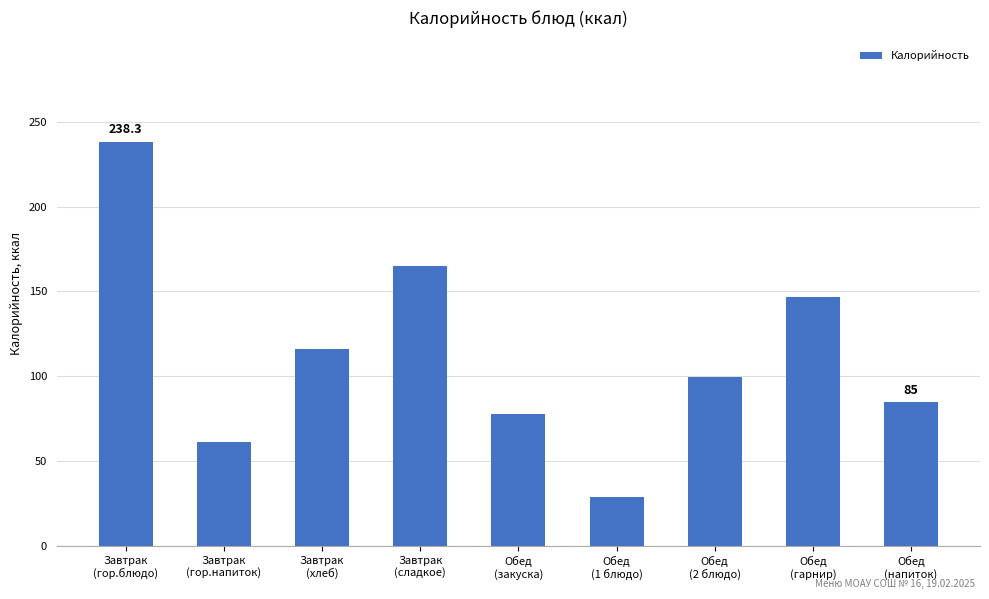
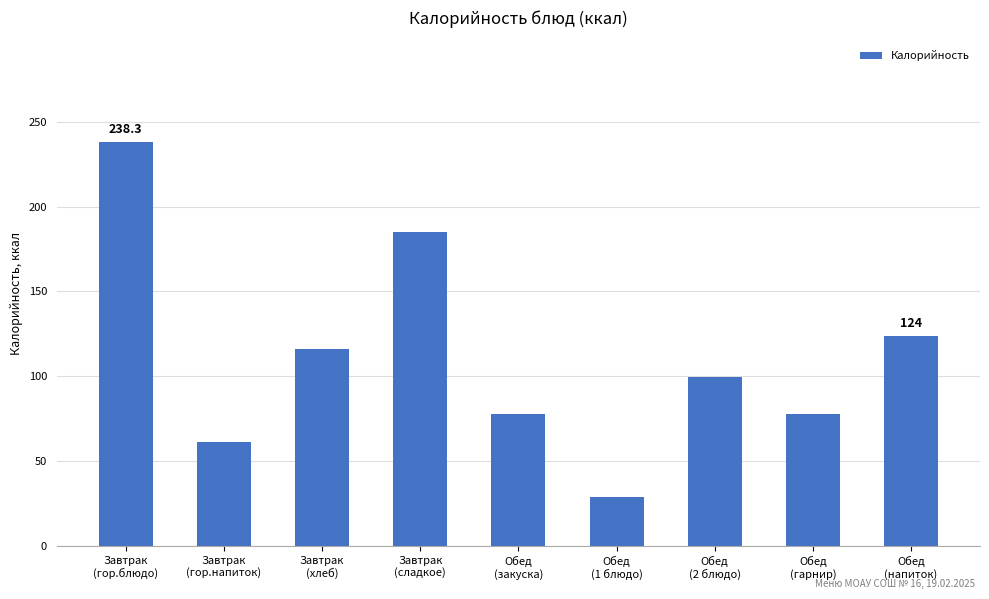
  {
    "Завтрак (гор.блюдо)": 238.3,
-   "Завтрак (сладкое)": 165,
-   "Обед (гарнир)": 147,
-   "Обед (напиток)": 85
+   "Завтрак (сладкое)": 185,
+   "Обед (гарнир)": 78,
+   "Обед (напиток)": 124
  }
